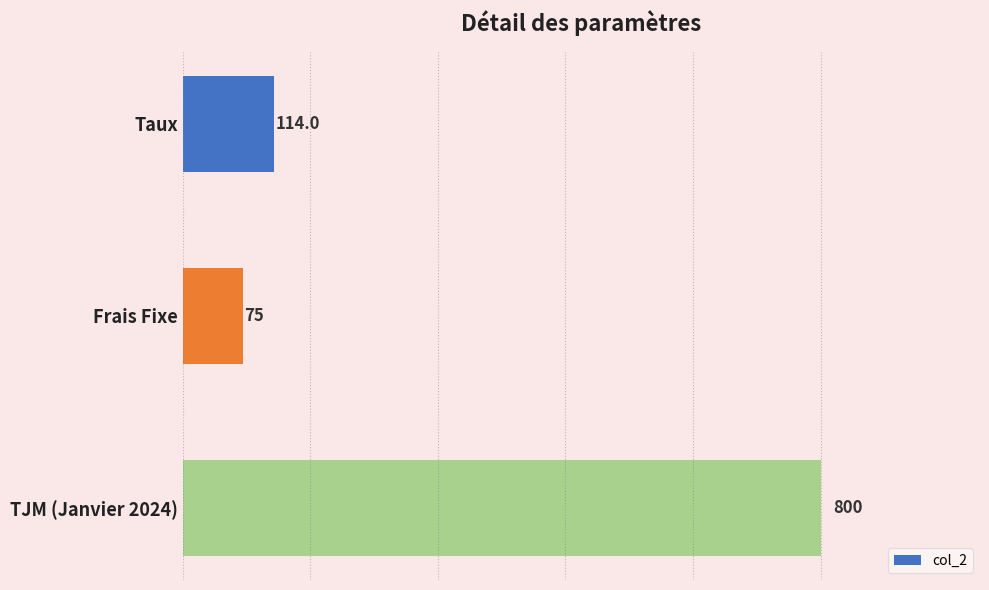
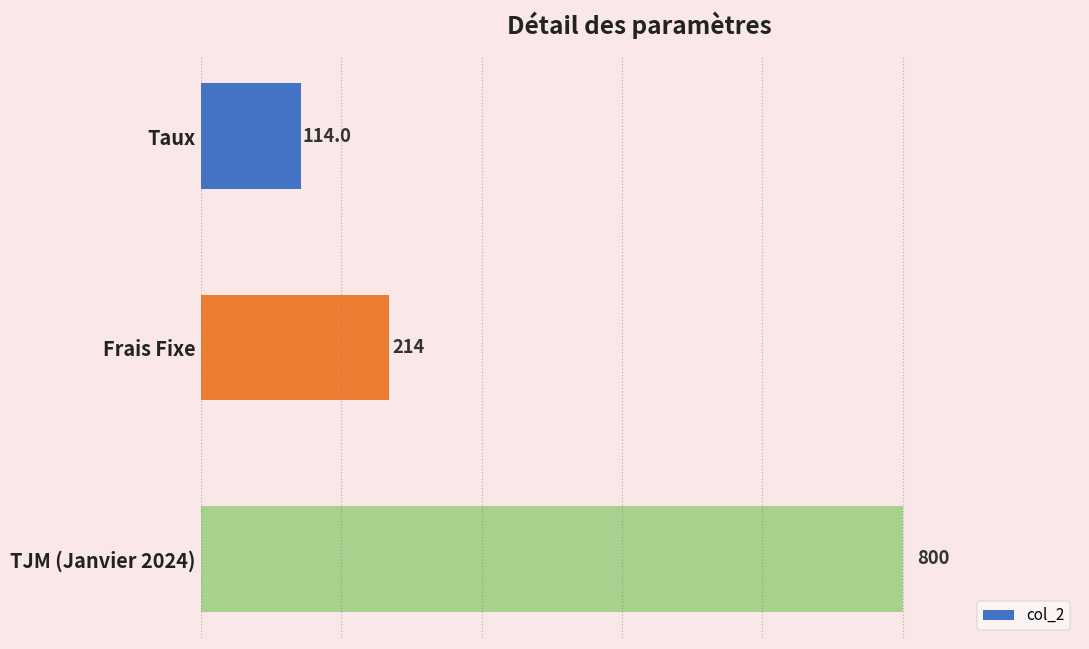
  {
    "Taux": 114.0,
-   "Frais Fixe": 75,
+   "Frais Fixe": 214,
    "TJM (Janvier 2024)": 800
  }
